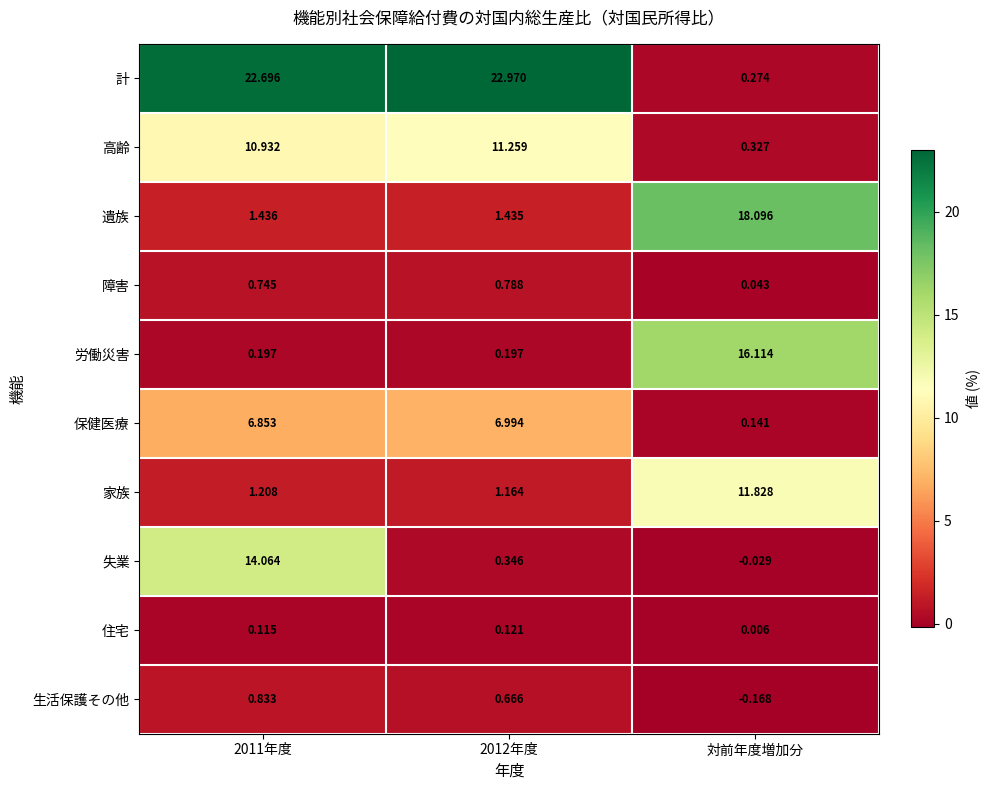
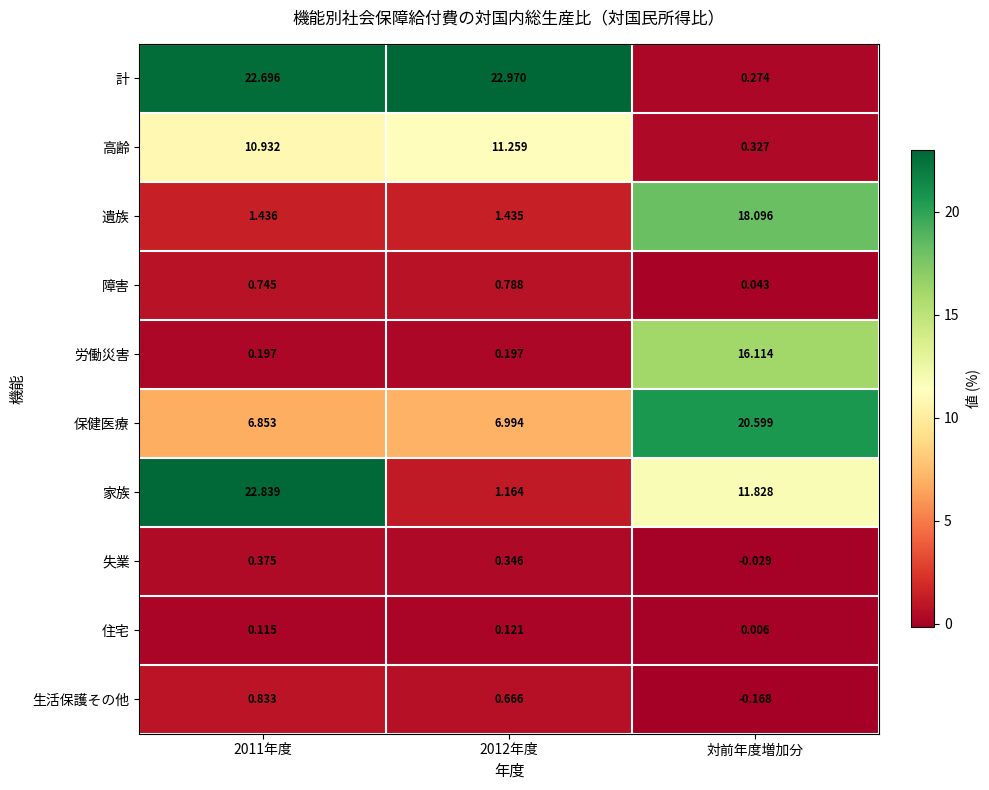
  {
    "計": {
      "2011年度": 22.696,
      "2012年度": 22.970,
      "対前年度増加分": 0.274
    },
    "高齢": {
      "2011年度": 10.932,
      "2012年度": 11.259,
      "対前年度増加分": 0.327
    },
    "遺族": {
      "2011年度": 1.436,
      "2012年度": 1.435,
      "対前年度増加分": 18.096
    },
    "障害": {
      "2011年度": 0.745,
      "2012年度": 0.788,
      "対前年度増加分": 0.043
    },
    "労働災害": {
      "2011年度": 0.197,
      "2012年度": 0.197,
      "対前年度増加分": 16.114
    },
    "保健医療": {
      "2011年度": 6.853,
      "2012年度": 6.994,
-     "対前年度増加分": 0.141
+     "対前年度増加分": 20.599
    },
    "家族": {
-     "2011年度": 1.208,
+     "2011年度": 22.839,
      "2012年度": 1.164,
      "対前年度増加分": 11.828
    },
    "失業": {
-     "2011年度": 14.064,
+     "2011年度": 0.375,
      "2012年度": 0.346,
      "対前年度増加分": -0.029
    },
    "住宅": {
      "2011年度": 0.115,
      "2012年度": 0.121,
      "対前年度増加分": 0.006
    },
    "生活保護その他": {
      "2011年度": 0.833,
      "2012年度": 0.666,
      "対前年度増加分": -0.168
    }
  }
